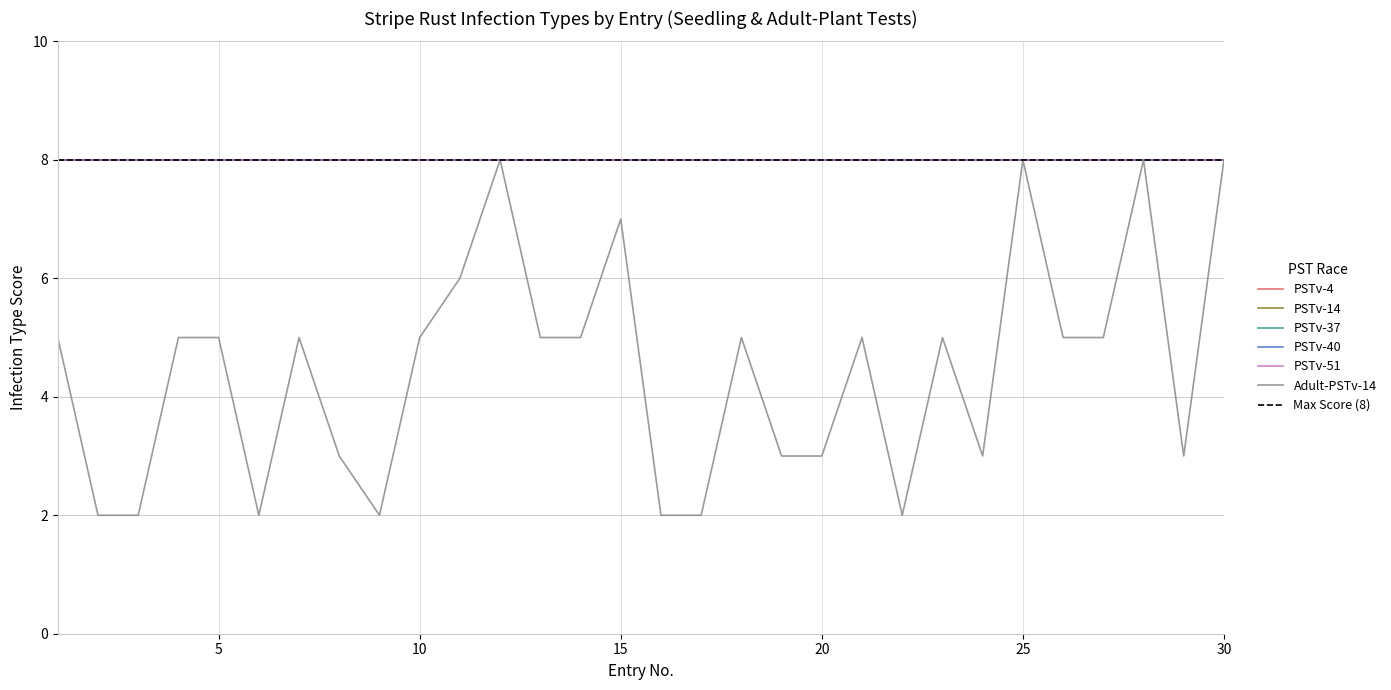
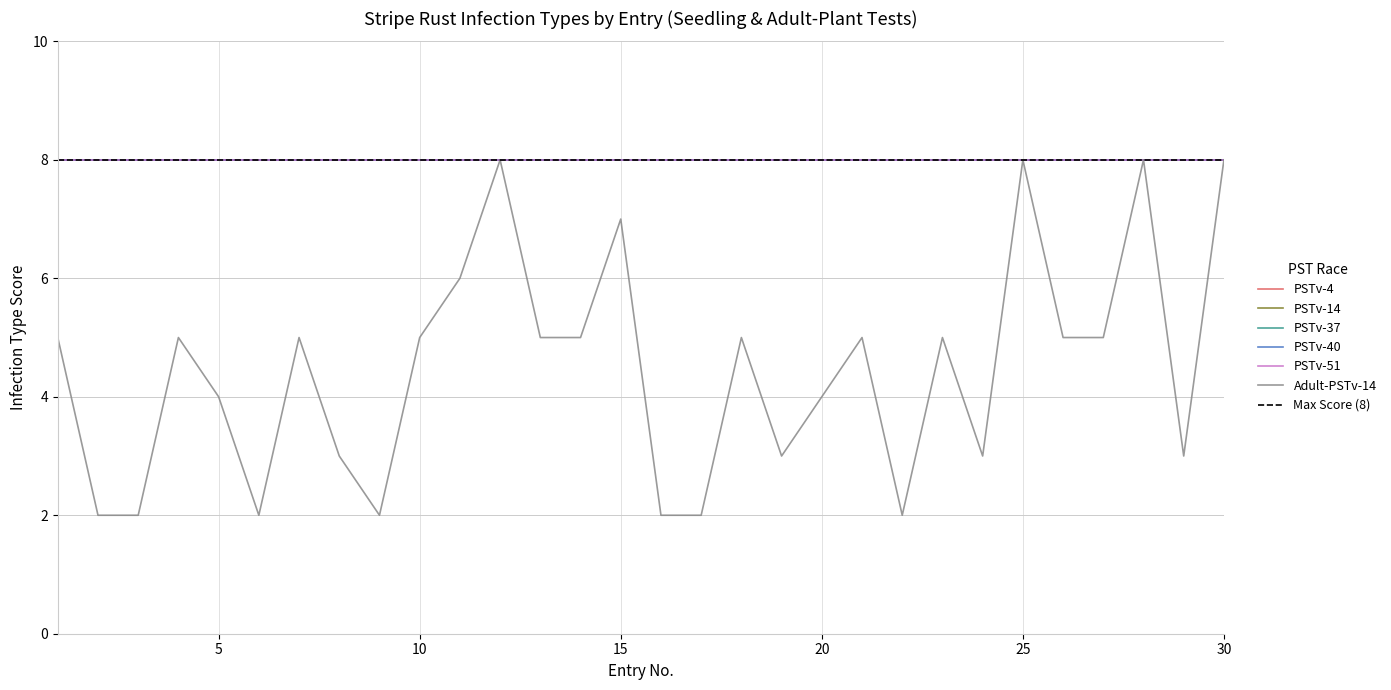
  {
    "PSTv-51": {
      "5": 8,
      "10": 8,
      "15": 8,
      "20": 8
    },
    "Adult-PSTv-14": {
-     "5": 5,
+     "5": 4,
      "10": 5,
      "15": 7,
-     "20": 3
+     "20": 4
    }
  }
